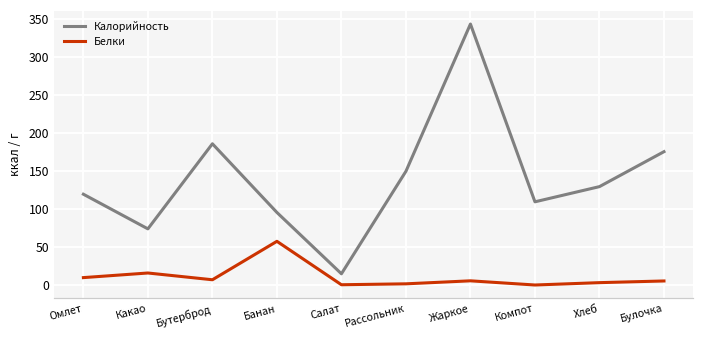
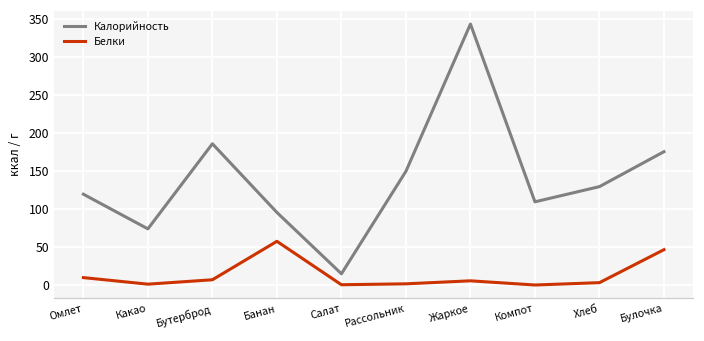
  {
    "Калорийность": {
      "Омлет": 120,
      "Какао": 70,
      "Бутерброд": 190,
      "Банан": 100,
      "Салат": 20,
      "Рассольник": 150,
      "Жаркое": 340,
      "Компот": 110,
      "Хлеб": 130,
      "Булочка": 180
    },
    "Белки": {
      "Омлет": 10,
-     "Какао": 20,
+     "Какао": 0,
      "Бутерброд": 10,
      "Банан": 60,
      "Салат": 0,
      "Рассольник": 0,
      "Жаркое": 10,
      "Компот": 0,
      "Хлеб": 0,
-     "Булочка": 10
+     "Булочка": 50
    }
  }
